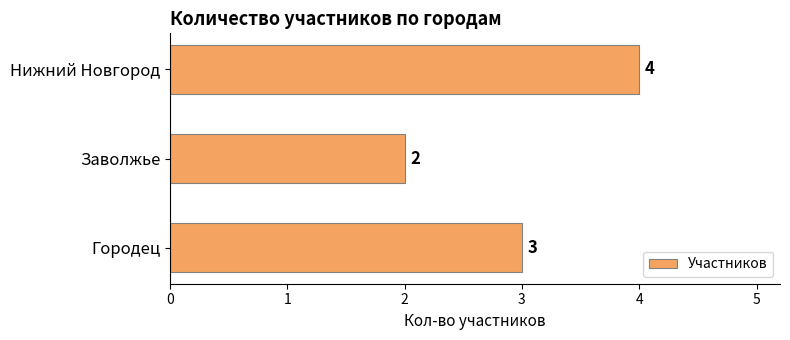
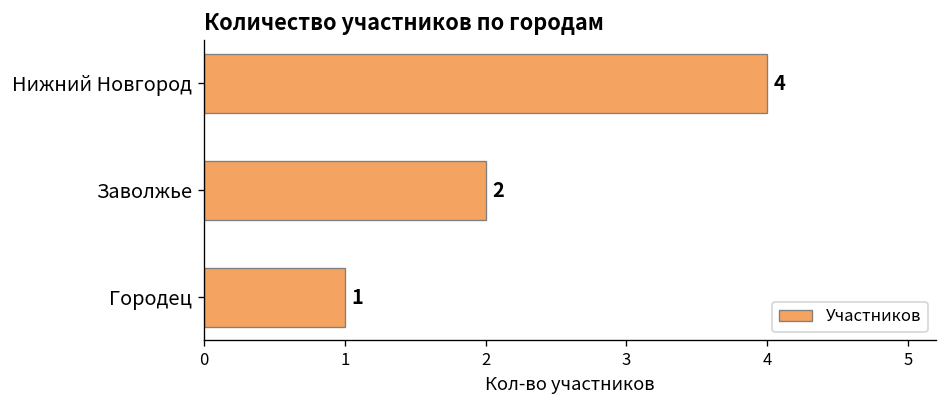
  {
    "Нижний Новгород": 4,
    "Заволжье": 2,
-   "Городец": 3
+   "Городец": 1
  }
